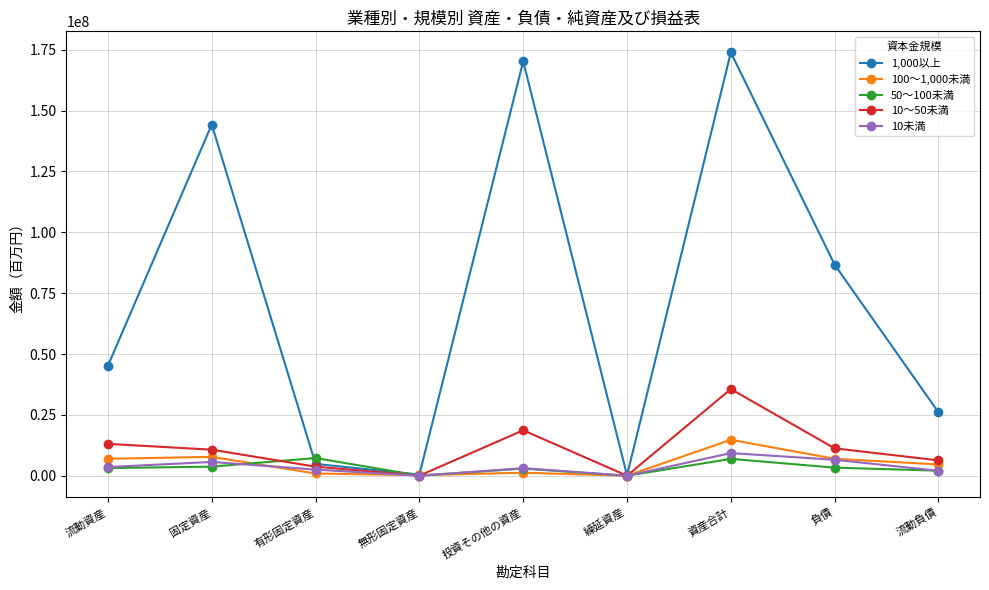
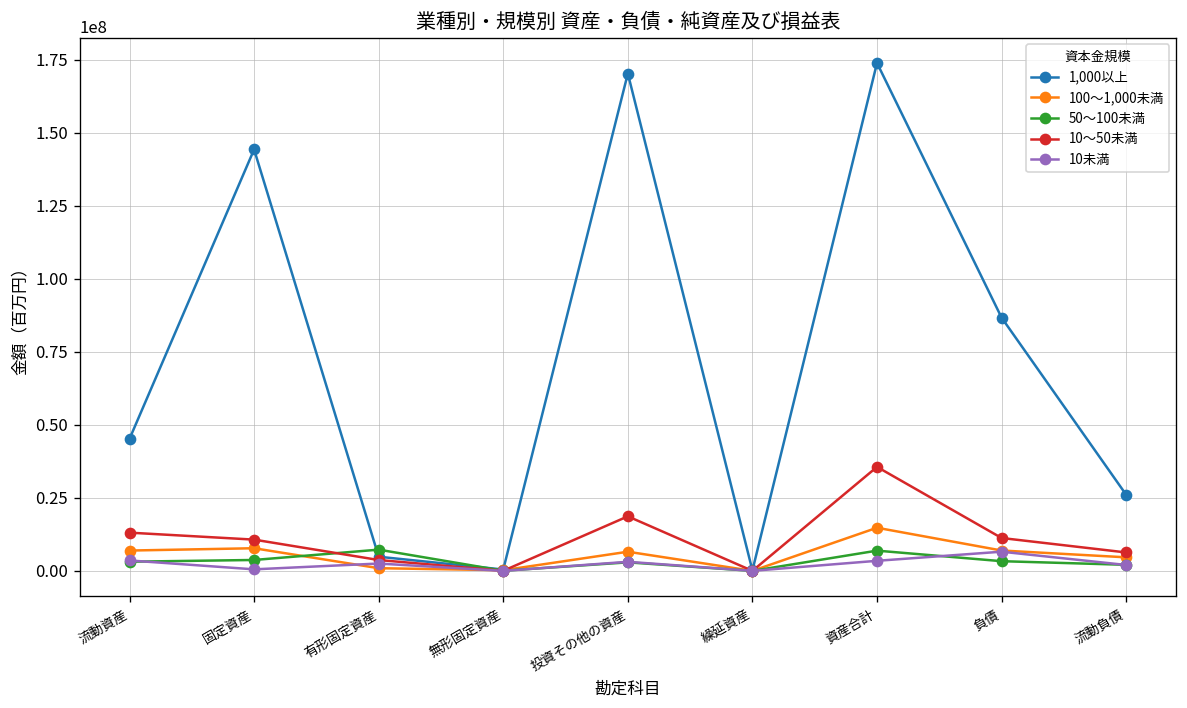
  {
    "1,000以上": {
      "流動資産": 45000000,
      "固定資産": 144000000,
      "有形固定資産": 5000000,
      "投資その他の資産": 170000000,
      "資産合計": 174000000,
      "負債": 87000000,
      "流動負債": 26000000
    },
    "100～1,000未満": {
      "流動資産": 7000000,
      "固定資産": 8000000,
      "有形固定資産": 1000000,
-     "投資その他の資産": 1000000,
+     "投資その他の資産": 7000000,
      "資産合計": 15000000,
      "流動負債": 5000000
    },
    "50～100未満": {
      "固定資産": 4000000,
      "有形固定資産": 7000000,
      "資産合計": 7000000,
      "負債": 3000000
    },
    "10～50未満": {
      "流動資産": 13000000,
      "固定資産": 11000000,
      "有形固定資産": 4000000,
      "投資その他の資産": 19000000,
      "資産合計": 36000000,
      "負債": 11000000,
      "流動負債": 6000000
    },
    "10未満": {
-     "固定資産": 6000000,
+     "固定資産": 1000000,
      "有形固定資産": 3000000,
-     "資産合計": 9000000
+     "資産合計": 3000000
    }
  }
